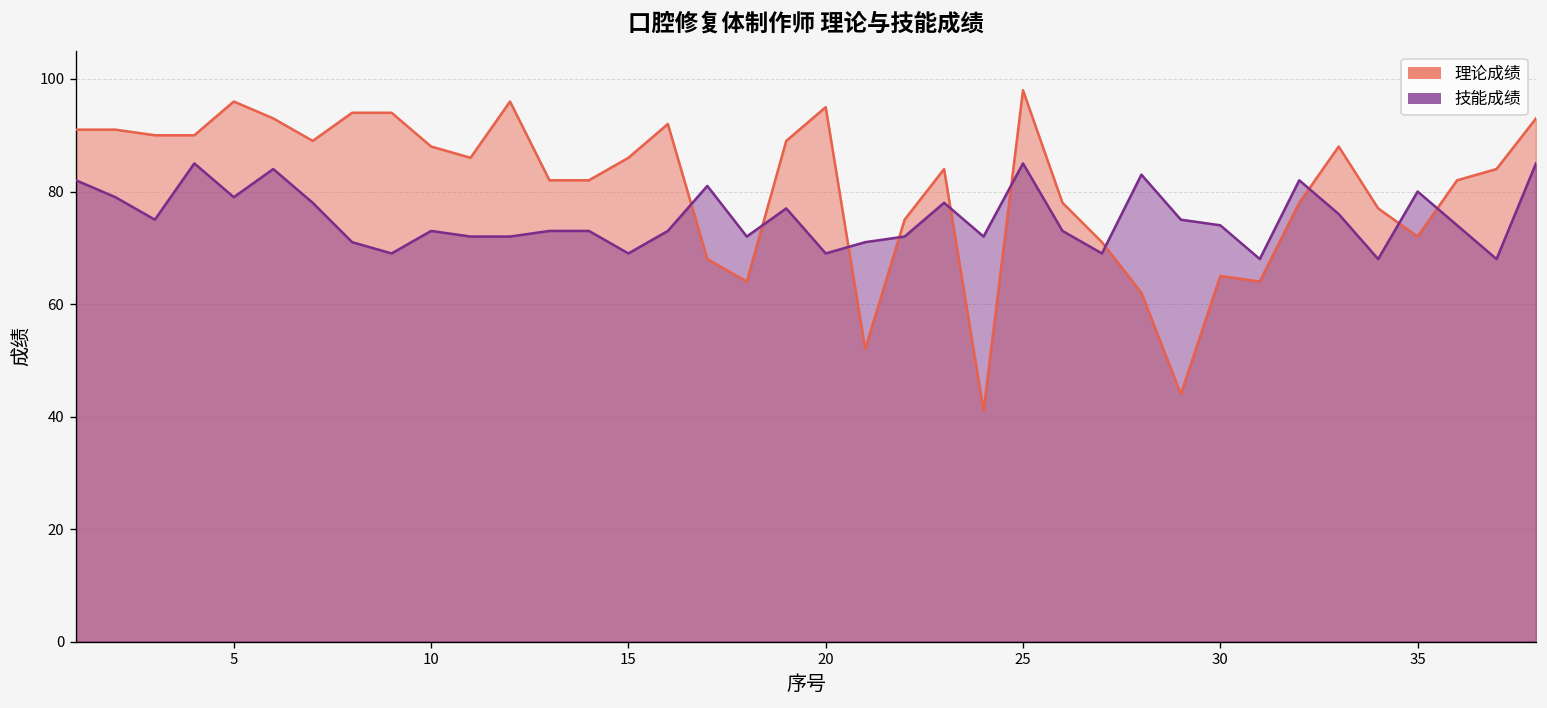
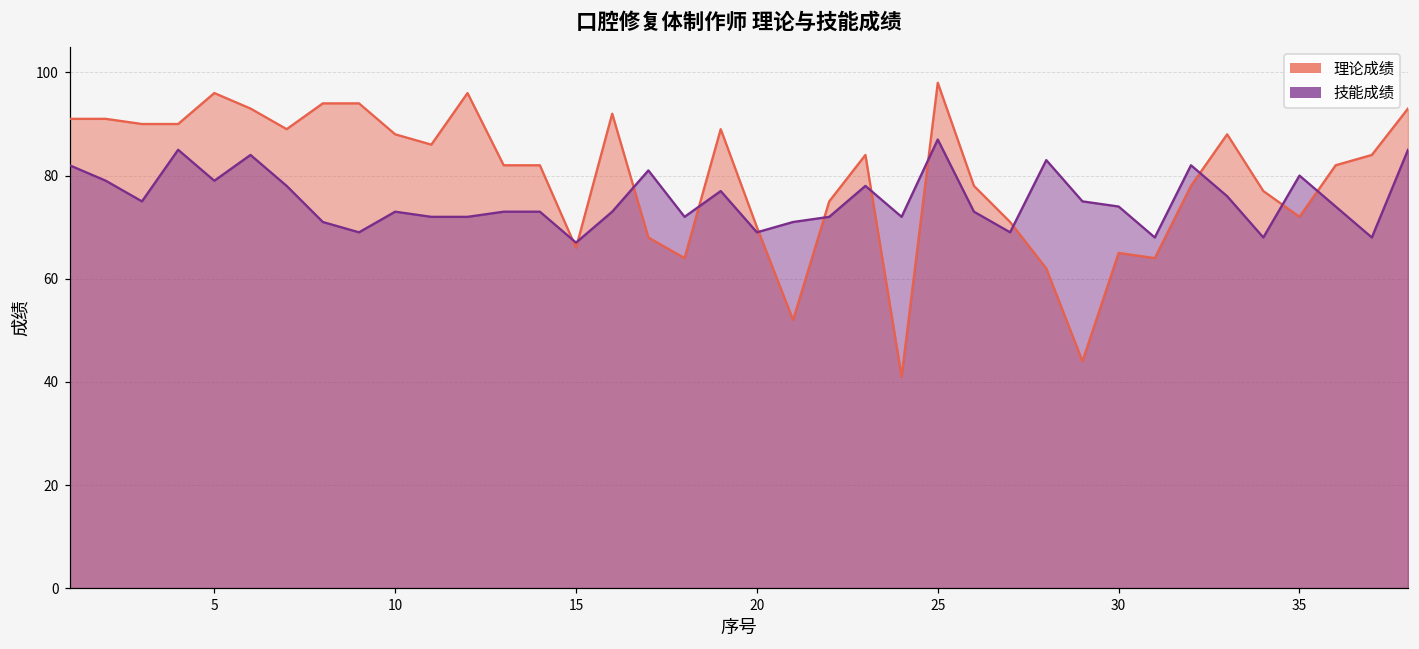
  {
    "理论成绩": {
      "5": 96,
      "10": 88,
-     "15": 86,
-     "20": 95,
+     "15": 66,
+     "20": 70,
      "25": 98,
      "30": 65,
      "35": 72
    },
    "技能成绩": {
      "5": 79,
      "10": 73,
-     "15": 69,
+     "15": 67,
      "20": 69,
-     "25": 85,
+     "25": 87,
      "30": 74,
      "35": 80
    }
  }
